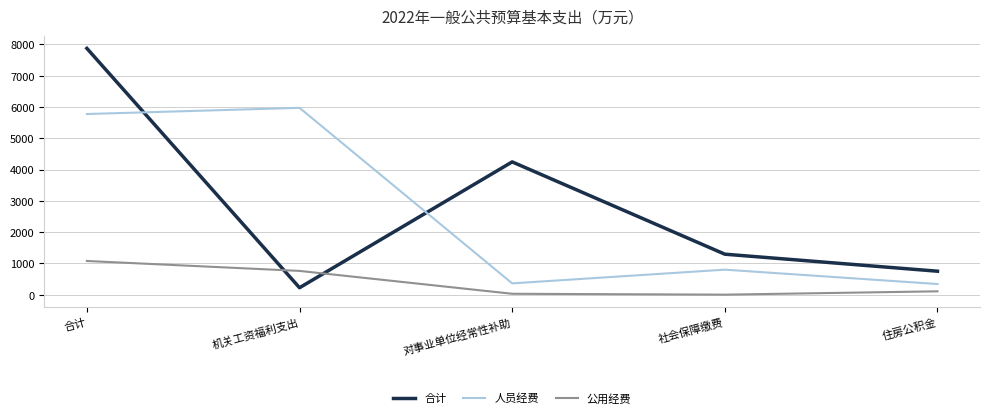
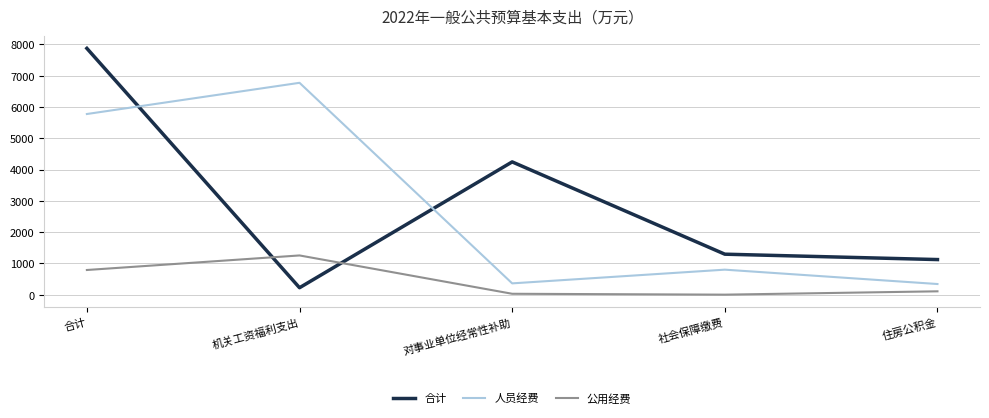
  {
    "合计": {
      "合计": 7900,
      "机关工资福利支出": 200,
      "对事业单位经常性补助": 4200,
      "社会保障缴费": 1300,
-     "住房公积金": 800
+     "住房公积金": 1100
    },
    "人员经费": {
      "合计": 5800,
-     "机关工资福利支出": 6000,
+     "机关工资福利支出": 6800,
      "对事业单位经常性补助": 400,
      "社会保障缴费": 800,
      "住房公积金": 300
    },
    "公用经费": {
-     "合计": 1100,
-     "机关工资福利支出": 800,
+     "合计": 800,
+     "机关工资福利支出": 1300,
      "对事业单位经常性补助": 0,
      "社会保障缴费": 0,
      "住房公积金": 100
    }
  }
